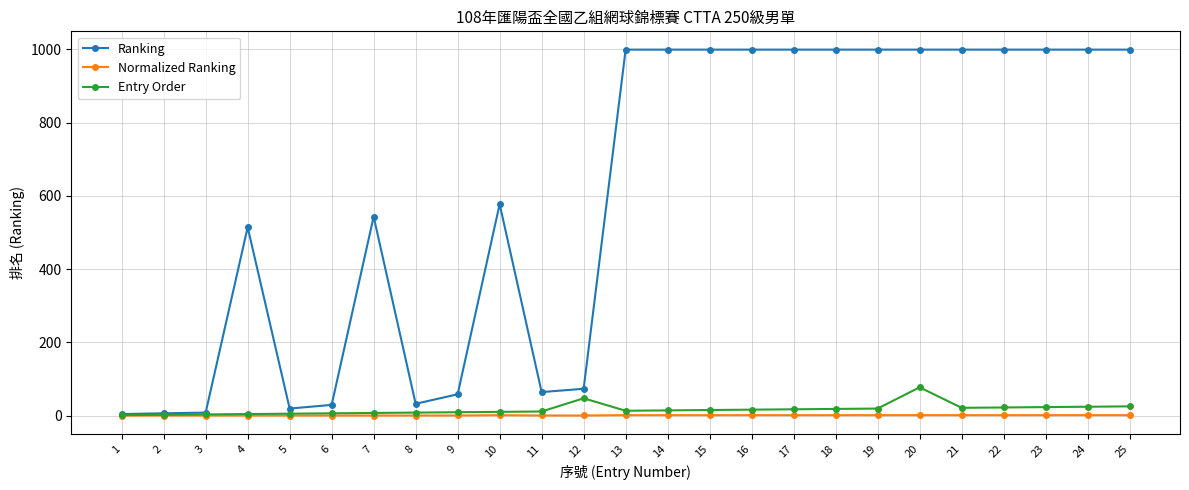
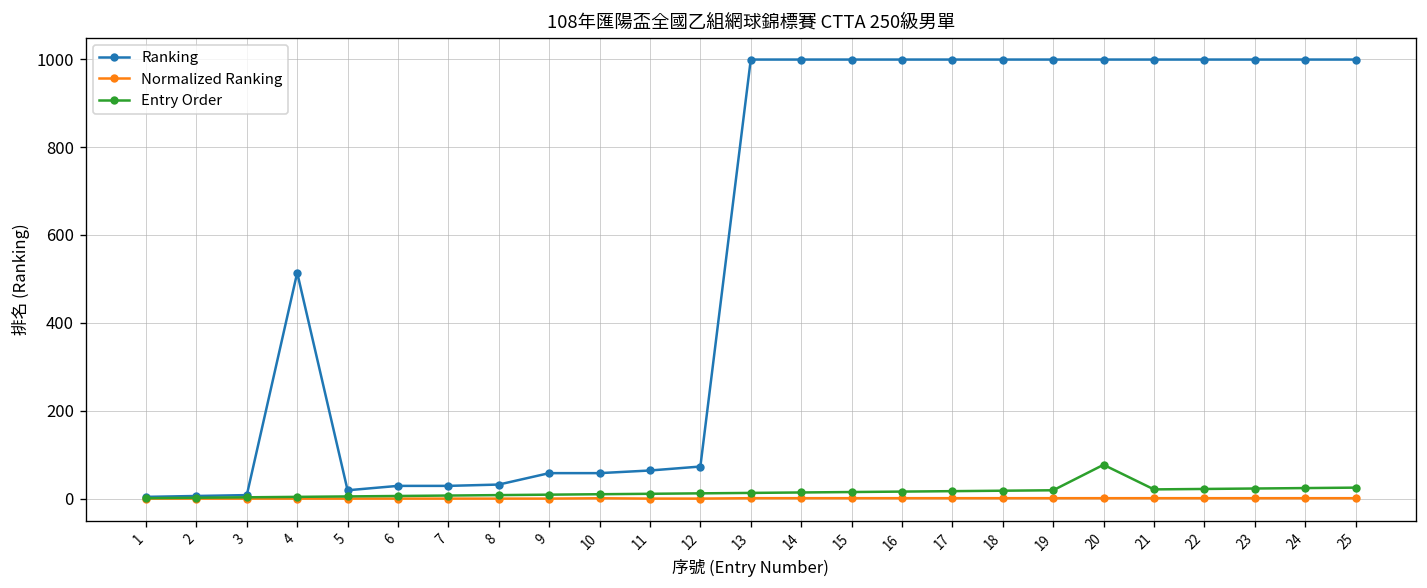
  {
    "Ranking": {
      "4": 510,
      "5": 20,
      "6": 30,
-     "7": 540,
+     "7": 30,
      "8": 30,
      "9": 60,
-     "10": 580,
+     "10": 60,
      "11": 60,
      "12": 70,
      "13": 1000,
      "14": 1000,
      "15": 1000,
      "16": 1000,
      "17": 1000,
      "18": 1000,
      "19": 1000,
      "20": 1000,
      "21": 1000,
      "22": 1000,
      "23": 1000,
      "24": 1000,
      "25": 1000
    },
    "Normalized Ranking": {
      "8": 0,
      "9": 0,
      "10": 0,
      "11": 0,
      "12": 0,
      "13": 0,
      "14": 0,
      "15": 0,
      "16": 0,
      "17": 0,
      "18": 0,
      "19": 0,
      "20": 0,
      "21": 0,
      "22": 0,
      "23": 0,
      "24": 0,
      "25": 0
    },
    "Entry Order": {
      "8": 10,
      "9": 10,
      "10": 10,
      "11": 10,
-     "12": 50,
+     "12": 10,
      "13": 10,
      "14": 10,
      "15": 20,
      "16": 20,
      "17": 20,
      "18": 20,
      "19": 20,
      "20": 80,
      "21": 20,
      "22": 20,
      "23": 20,
      "24": 20,
      "25": 30
    }
  }
